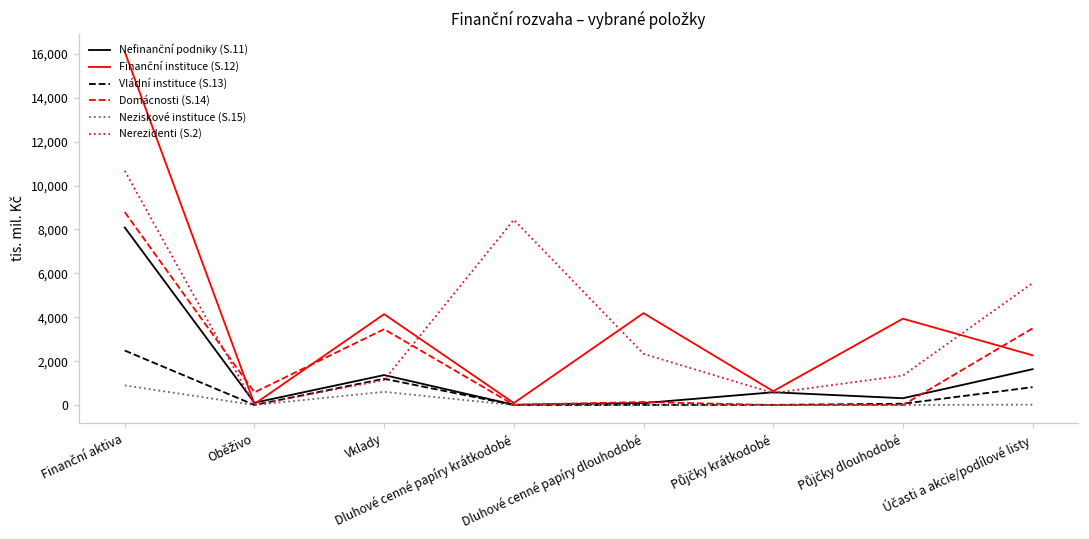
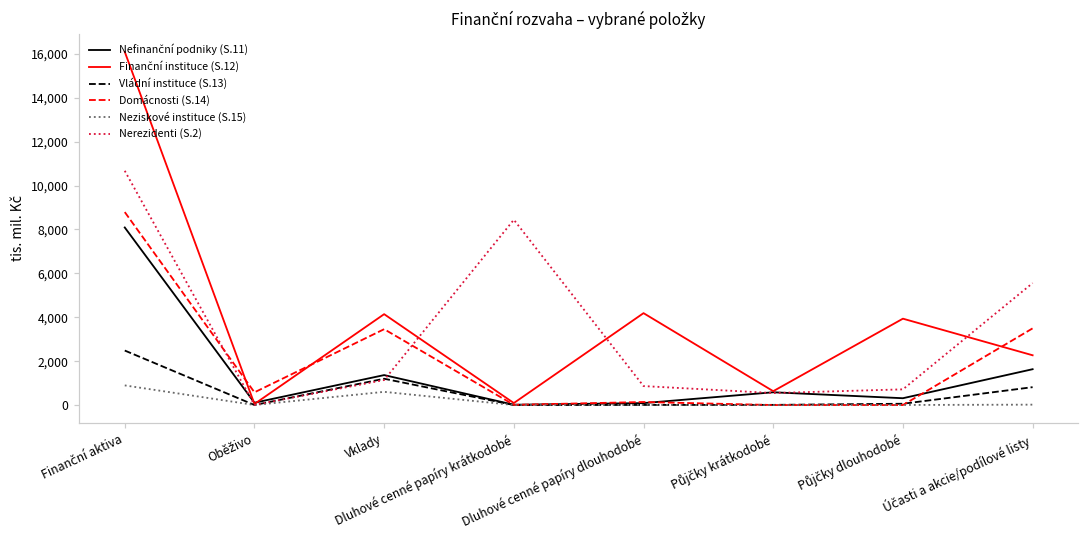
  {
    "Neziskové instituce (S.15)": {
      "Finanční aktiva": "900",
      "Vklady": "600",
      "Účasti a akcie/podílové listy": "0"
    },
    "Nerezidenti (S.2)": {
      "Finanční aktiva": "10,700",
      "Dluhové cenné papíry krátkodobé": "8,400",
-     "Dluhové cenné papíry dlouhodobé": "2,300",
-     "Půjčky dlouhodobé": "1,300",
+     "Dluhové cenné papíry dlouhodobé": "900",
+     "Půjčky dlouhodobé": "700",
      "Účasti a akcie/podílové listy": "5,600"
    }
  }
